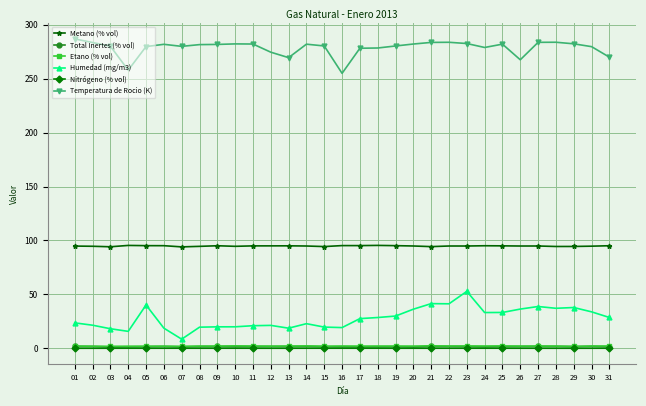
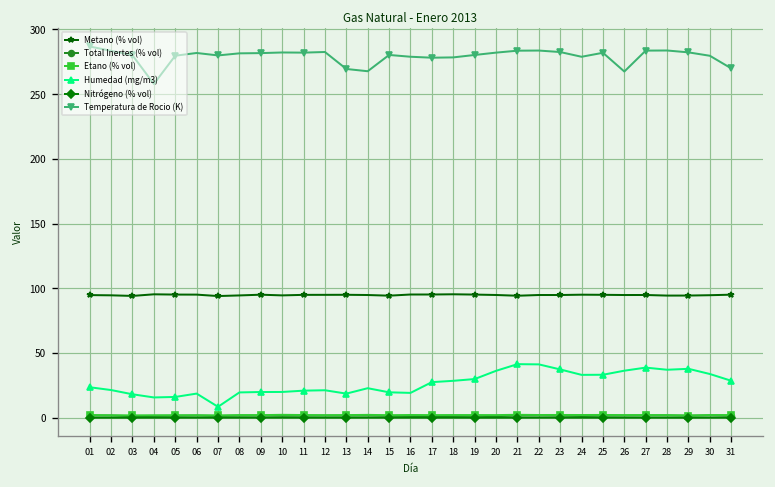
  {
    "Humedad (mg/m3)": {
      "01": 24,
      "02": 21,
      "03": 18,
      "04": 16,
-     "05": 40,
+     "05": 16,
      "06": 19,
      "07": 9,
      "08": 20,
      "09": 20,
      "10": 20,
      "11": 21,
      "12": 21,
      "13": 19,
      "14": 23,
      "15": 20,
      "16": 19,
      "17": 28,
      "18": 29,
      "19": 30,
      "20": 36,
      "21": 41,
      "22": 41,
-     "23": 53,
+     "23": 37,
      "24": 33,
      "25": 33,
      "26": 36,
      "27": 39,
      "28": 37,
      "29": 38,
      "30": 34,
      "31": 29
    },
    "Temperatura de Rocio (K)": {
      "06": 282,
      "07": 280,
      "08": 282,
      "09": 282,
      "10": 282,
      "11": 282,
-     "12": 275,
+     "12": 283,
      "13": 269,
-     "14": 282,
+     "14": 268,
      "15": 280,
-     "16": 255,
+     "16": 279,
      "17": 278,
      "18": 278,
      "19": 280,
      "20": 282,
      "21": 284,
      "22": 284,
      "23": 283,
      "24": 279,
      "25": 282,
      "26": 268,
      "27": 284,
      "28": 284,
      "29": 282,
      "30": 280,
      "31": 270
    }
  }
